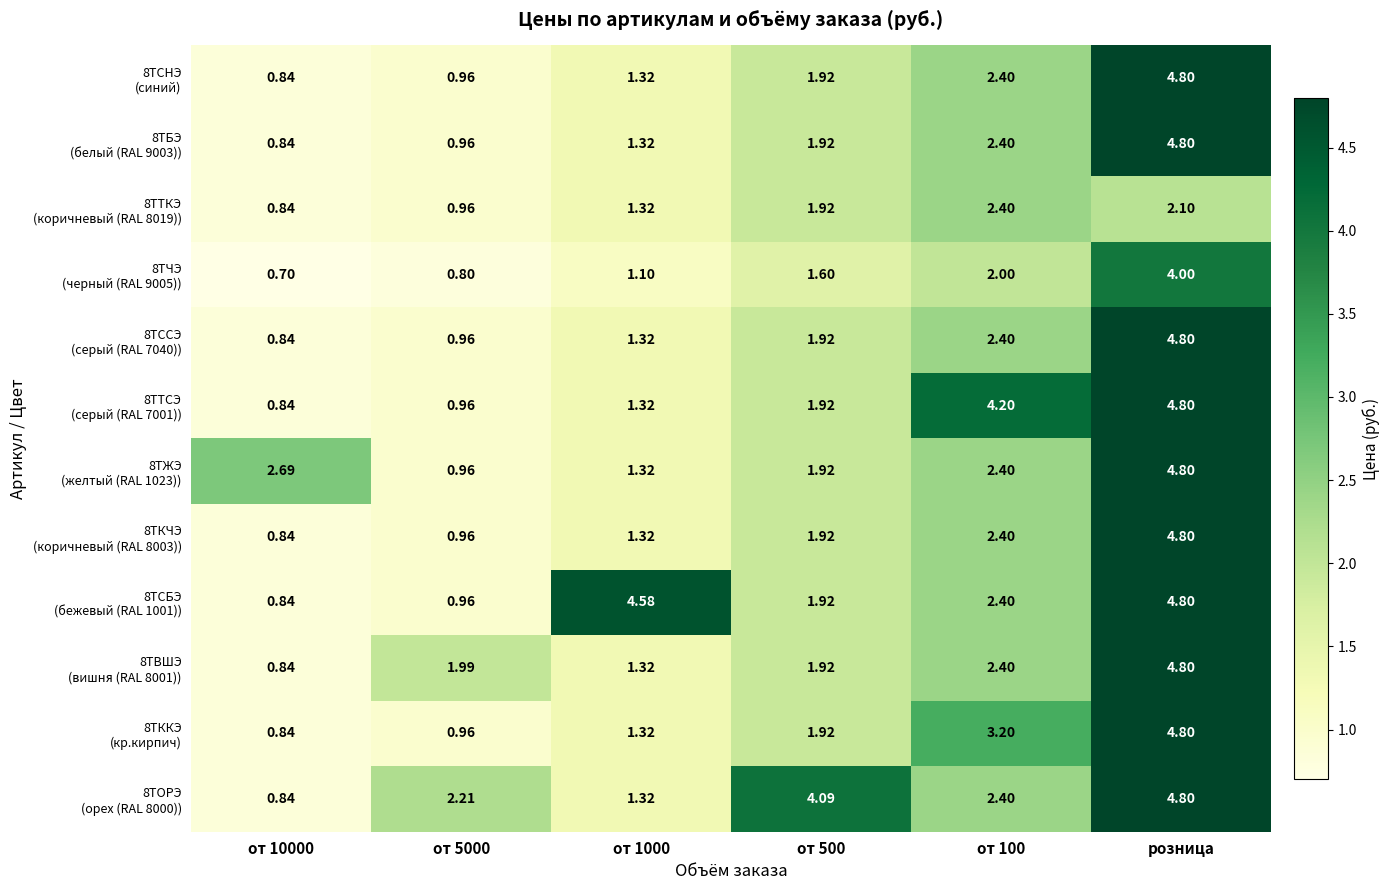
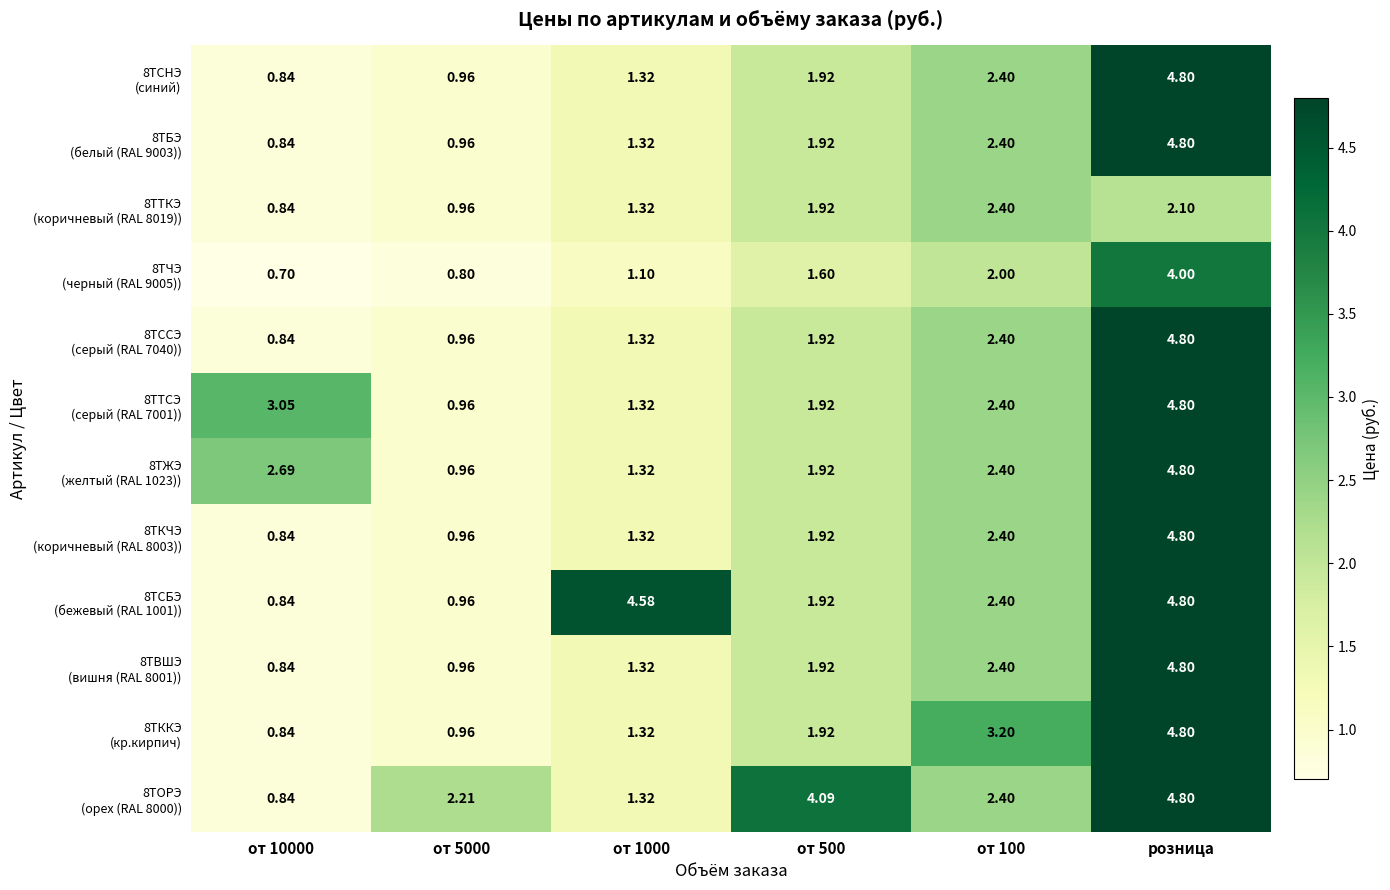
  {
    "8ТСНЭ (синий)": {
      "от 10000": 0.84,
      "от 5000": 0.96,
      "от 1000": 1.32,
      "от 500": 1.92,
      "от 100": 2.40,
      "розница": 4.80
    },
    "8ТБЭ (белый (RAL 9003))": {
      "от 10000": 0.84,
      "от 5000": 0.96,
      "от 1000": 1.32,
      "от 500": 1.92,
      "от 100": 2.40,
      "розница": 4.80
    },
    "8ТТКЭ (коричневый (RAL 8019))": {
      "от 10000": 0.84,
      "от 5000": 0.96,
      "от 1000": 1.32,
      "от 500": 1.92,
      "от 100": 2.40,
      "розница": 2.10
    },
    "8ТЧЭ (черный (RAL 9005))": {
      "от 10000": 0.70,
      "от 5000": 0.80,
      "от 1000": 1.10,
      "от 500": 1.60,
      "от 100": 2.00,
      "розница": 4.00
    },
    "8ТССЭ (серый (RAL 7040))": {
      "от 10000": 0.84,
      "от 5000": 0.96,
      "от 1000": 1.32,
      "от 500": 1.92,
      "от 100": 2.40,
      "розница": 4.80
    },
    "8ТТСЭ (серый (RAL 7001))": {
-     "от 10000": 0.84,
+     "от 10000": 3.05,
      "от 5000": 0.96,
      "от 1000": 1.32,
      "от 500": 1.92,
-     "от 100": 4.20,
+     "от 100": 2.40,
      "розница": 4.80
    },
    "8ТЖЭ (желтый (RAL 1023))": {
      "от 10000": 2.69,
      "от 5000": 0.96,
      "от 1000": 1.32,
      "от 500": 1.92,
      "от 100": 2.40,
      "розница": 4.80
    },
    "8ТКЧЭ (коричневый (RAL 8003))": {
      "от 10000": 0.84,
      "от 5000": 0.96,
      "от 1000": 1.32,
      "от 500": 1.92,
      "от 100": 2.40,
      "розница": 4.80
    },
    "8ТСБЭ (бежевый (RAL 1001))": {
      "от 10000": 0.84,
      "от 5000": 0.96,
      "от 1000": 4.58,
      "от 500": 1.92,
      "от 100": 2.40,
      "розница": 4.80
    },
    "8ТВШЭ (вишня (RAL 8001))": {
      "от 10000": 0.84,
-     "от 5000": 1.99,
+     "от 5000": 0.96,
      "от 1000": 1.32,
      "от 500": 1.92,
      "от 100": 2.40,
      "розница": 4.80
    },
    "8ТККЭ (кр.кирпич)": {
      "от 10000": 0.84,
      "от 5000": 0.96,
      "от 1000": 1.32,
      "от 500": 1.92,
      "от 100": 3.20,
      "розница": 4.80
    },
    "8ТОРЭ (орех (RAL 8000))": {
      "от 10000": 0.84,
      "от 5000": 2.21,
      "от 1000": 1.32,
      "от 500": 4.09,
      "от 100": 2.40,
      "розница": 4.80
    }
  }
